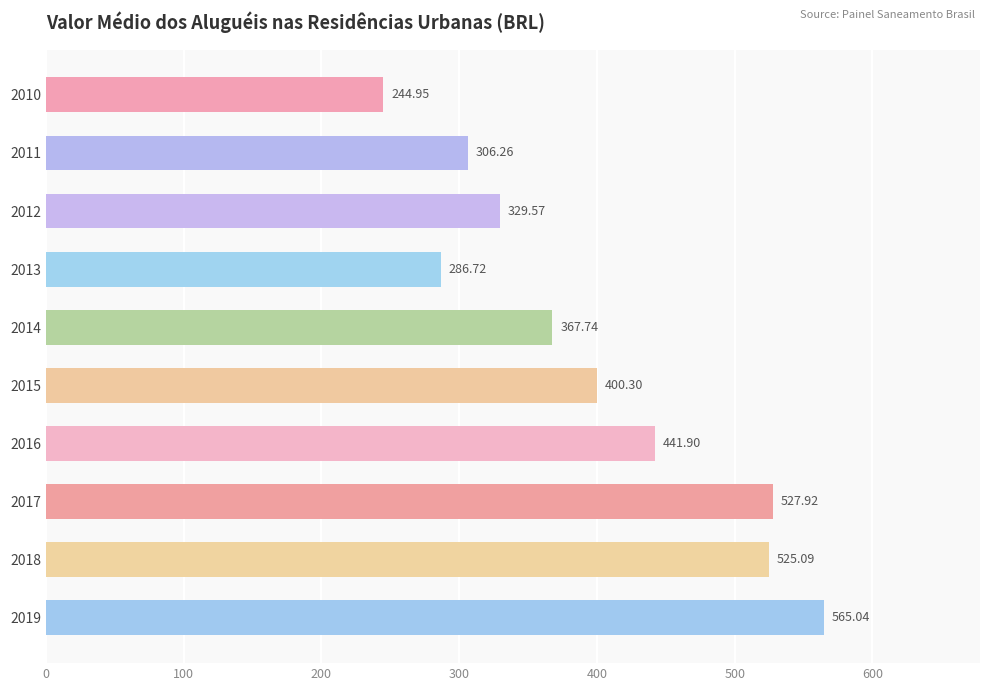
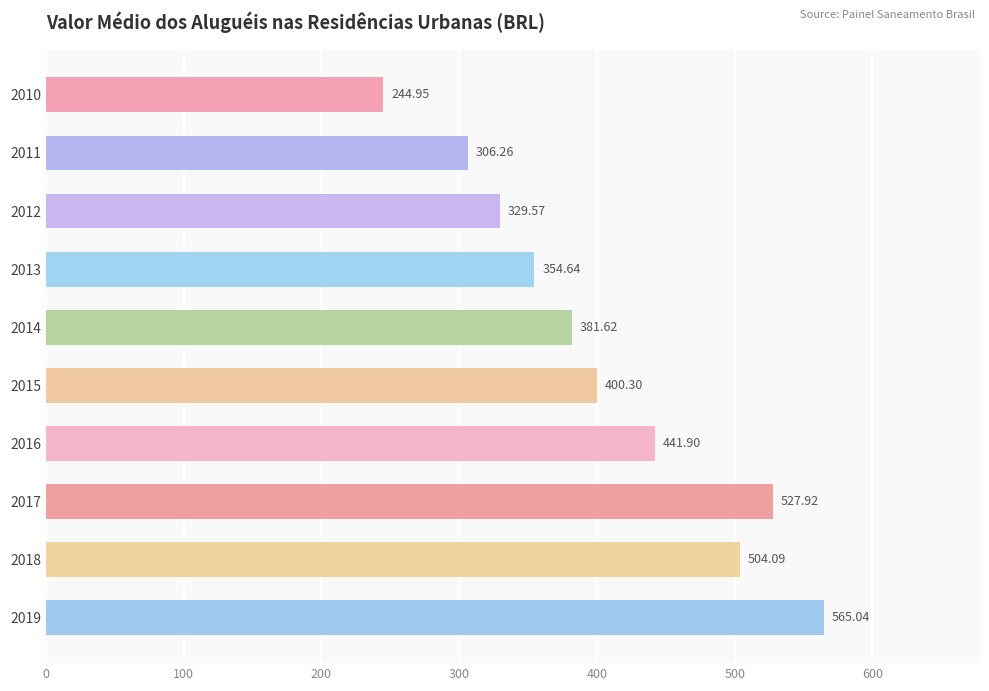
  {
    "2010": 244.95,
    "2011": 306.26,
    "2012": 329.57,
-   "2013": 286.72,
-   "2014": 367.74,
+   "2013": 354.64,
+   "2014": 381.62,
    "2015": 400.30,
    "2016": 441.90,
    "2017": 527.92,
-   "2018": 525.09,
+   "2018": 504.09,
    "2019": 565.04
  }
